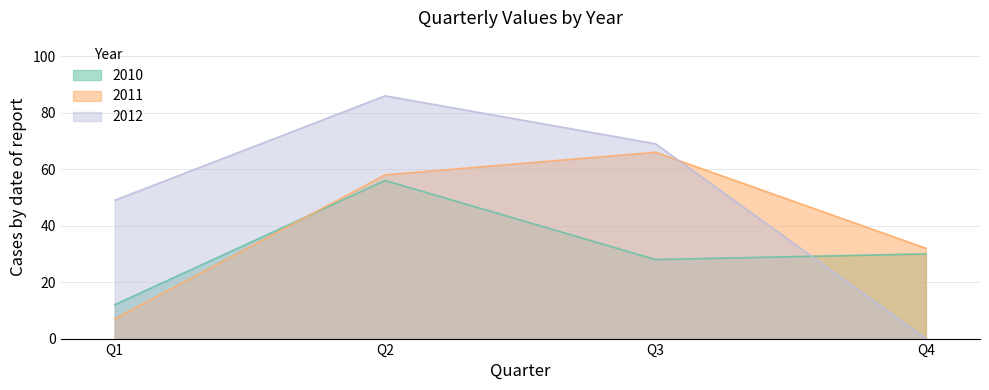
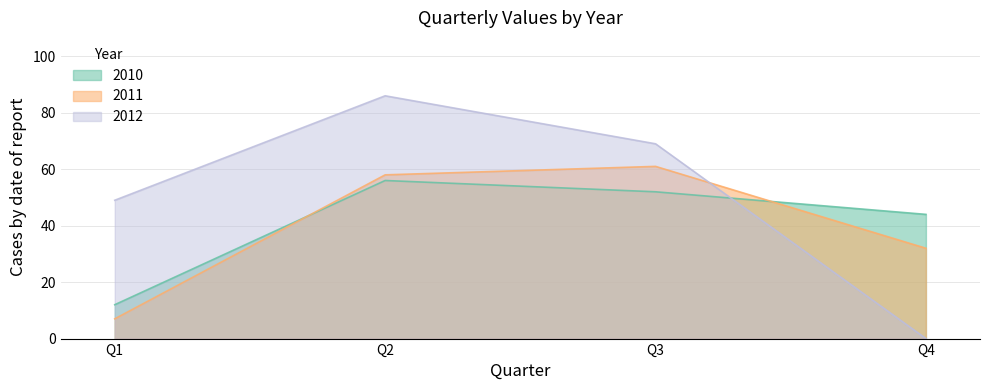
  {
    "2010": {
      "Q1": 12,
      "Q2": 56,
-     "Q3": 28,
-     "Q4": 30
+     "Q3": 52,
+     "Q4": 44
    },
    "2011": {
      "Q1": 7,
      "Q2": 58,
-     "Q3": 66,
+     "Q3": 61,
      "Q4": 32
    },
    "2012": {
      "Q1": 49,
      "Q2": 86,
      "Q3": 69,
      "Q4": 0
    }
  }
